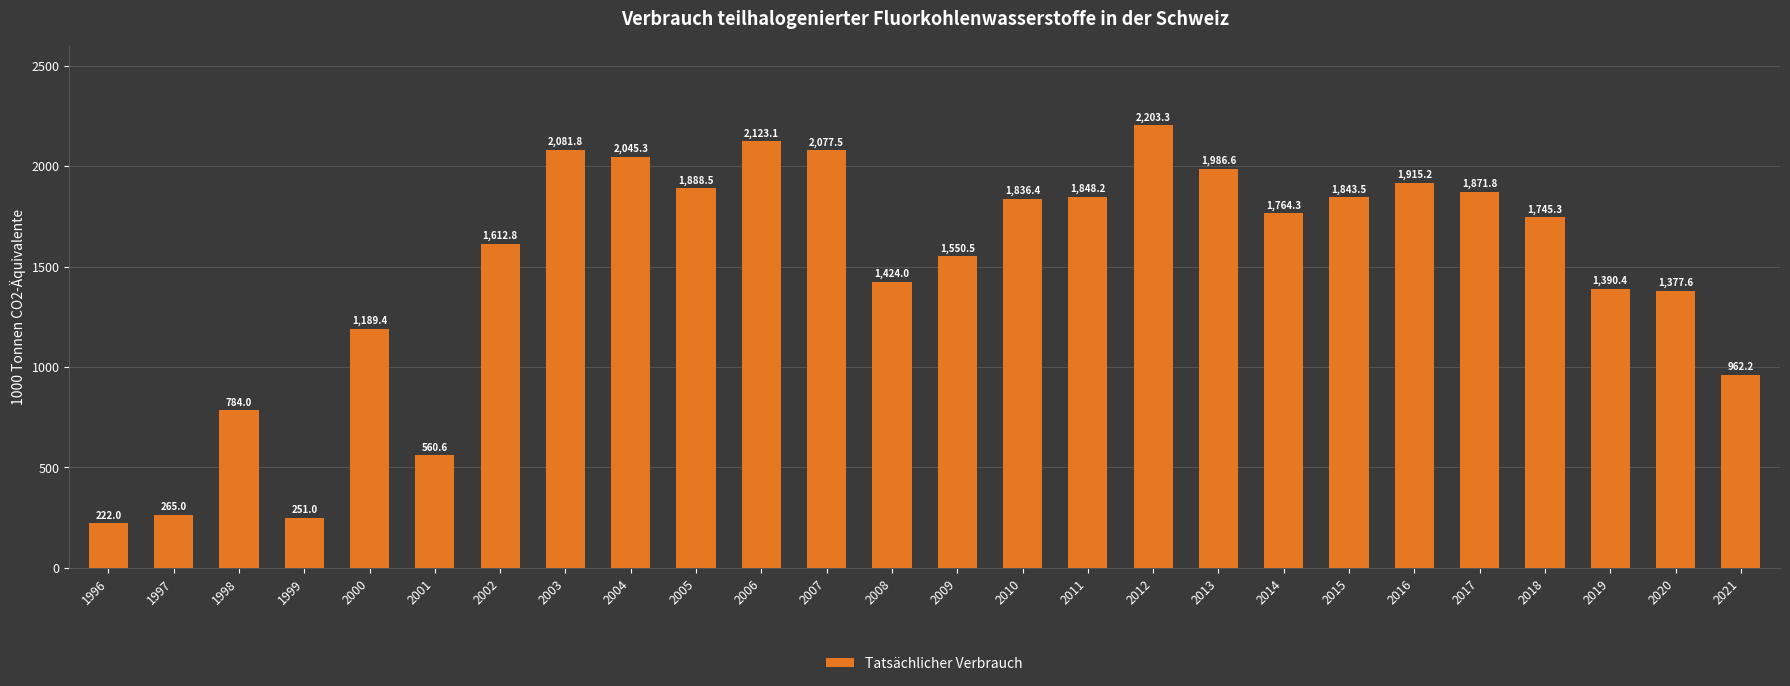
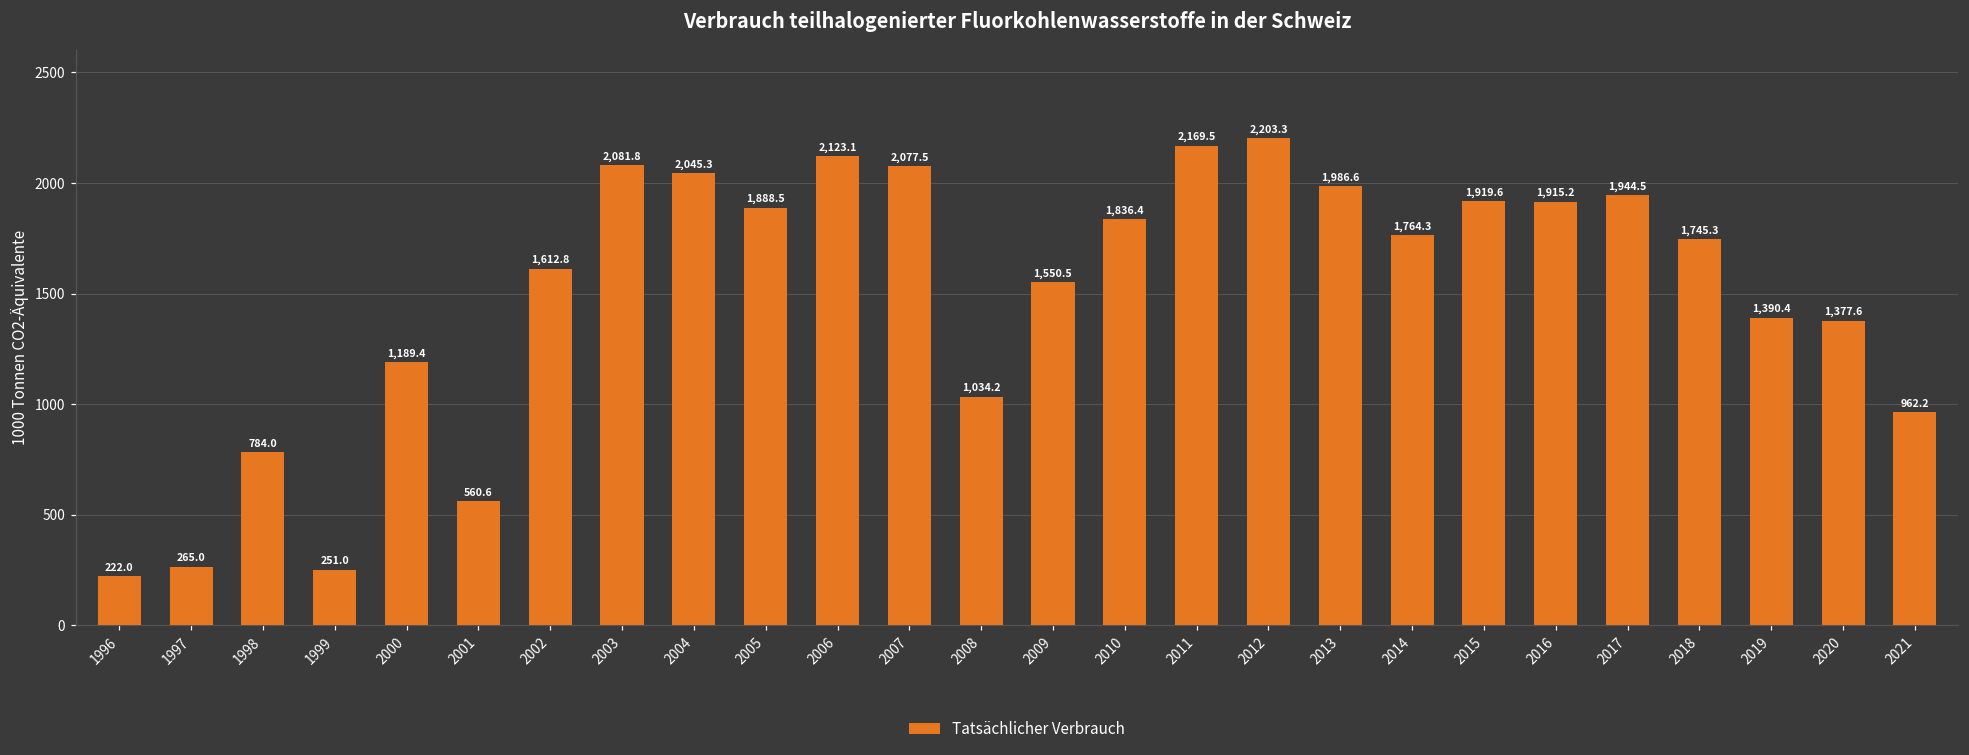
  {
    "1996": "222.0",
    "1997": "265.0",
    "1998": "784.0",
    "1999": "251.0",
    "2000": "1,189.4",
    "2001": "560.6",
    "2002": "1,612.8",
    "2003": "2,081.8",
    "2004": "2,045.3",
    "2005": "1,888.5",
    "2006": "2,123.1",
    "2007": "2,077.5",
-   "2008": "1,424.0",
+   "2008": "1,034.2",
    "2009": "1,550.5",
    "2010": "1,836.4",
-   "2011": "1,848.2",
+   "2011": "2,169.5",
    "2012": "2,203.3",
    "2013": "1,986.6",
    "2014": "1,764.3",
-   "2015": "1,843.5",
+   "2015": "1,919.6",
    "2016": "1,915.2",
-   "2017": "1,871.8",
+   "2017": "1,944.5",
    "2018": "1,745.3",
    "2019": "1,390.4",
    "2020": "1,377.6",
    "2021": "962.2"
  }
